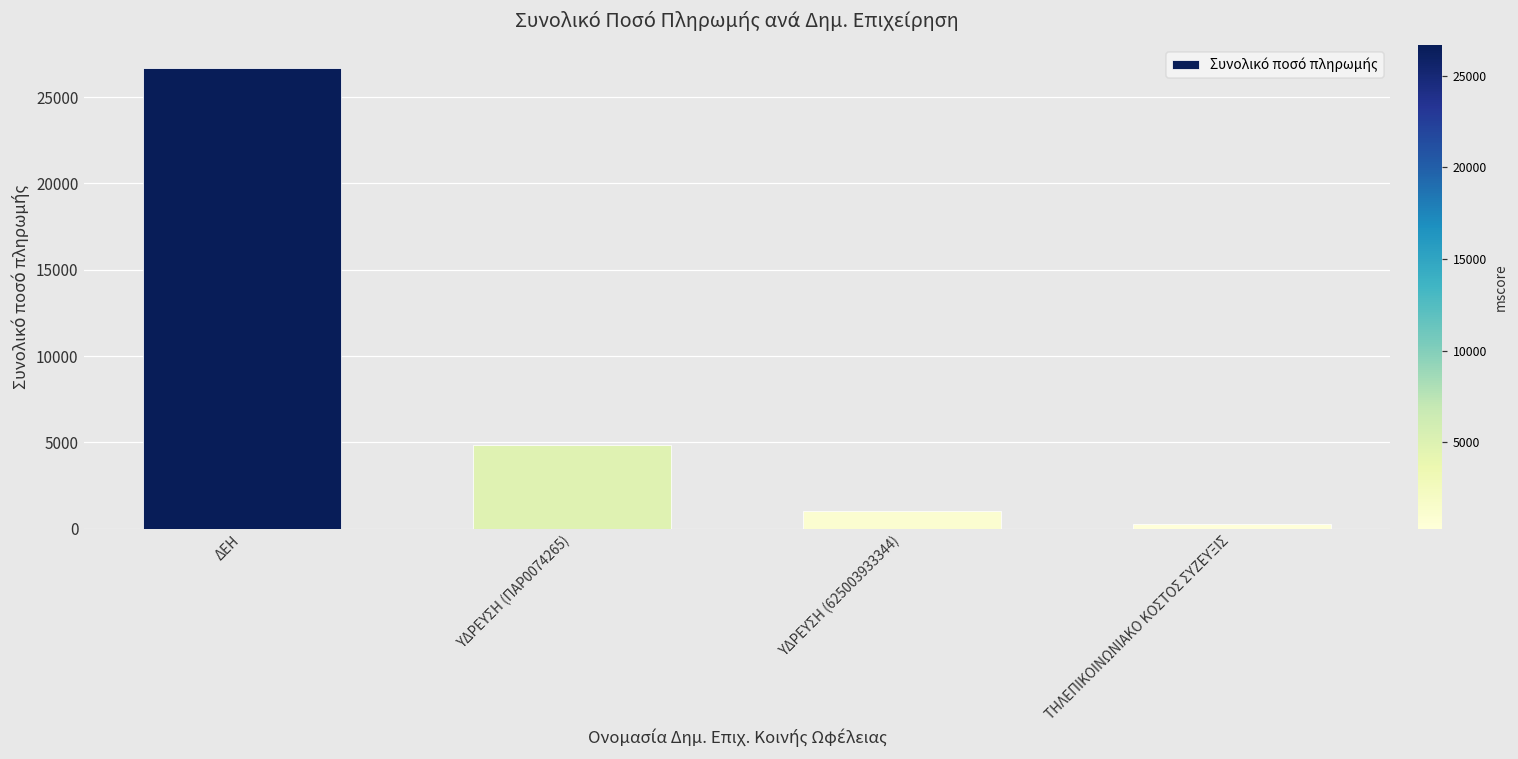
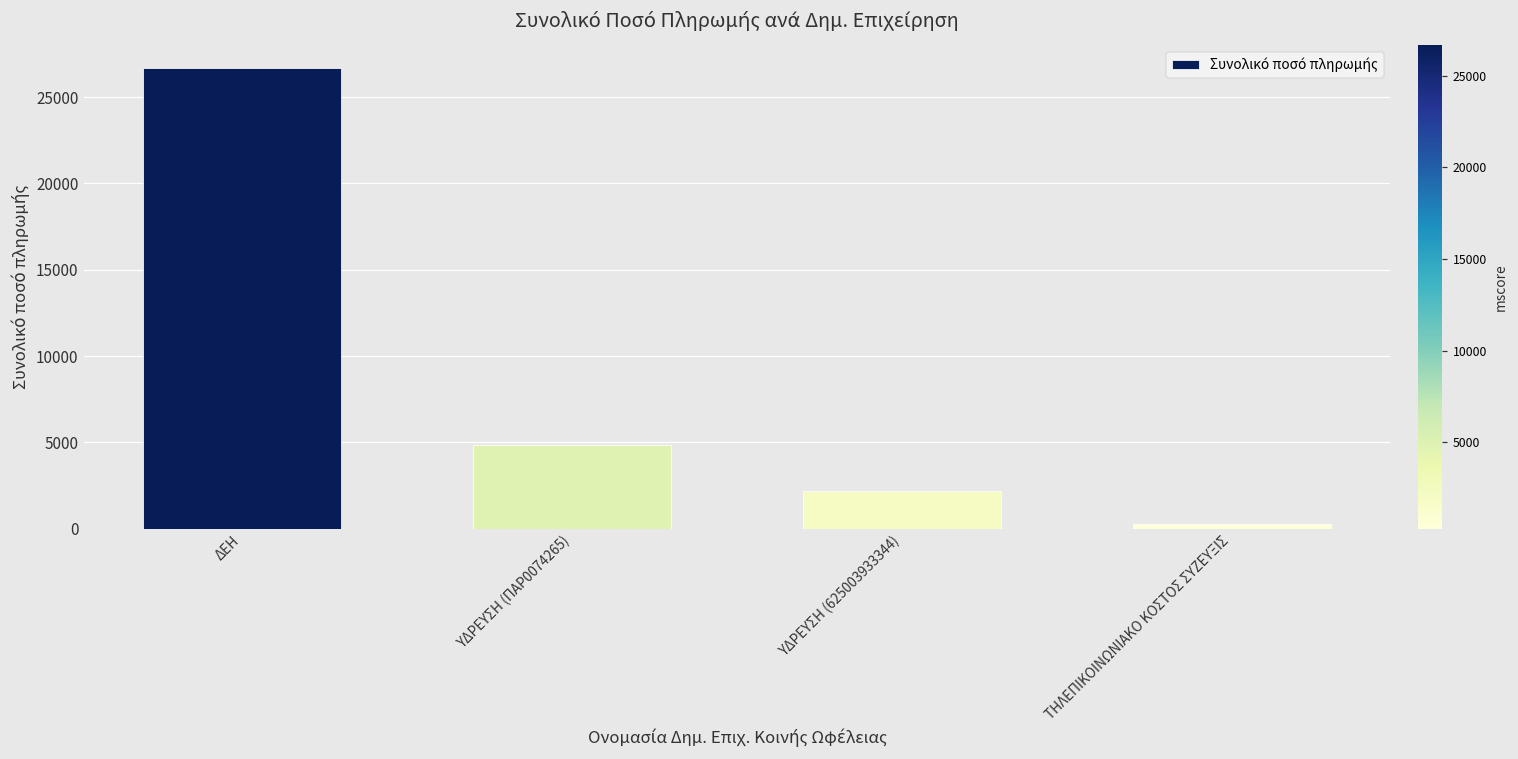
  {
    "ΔΕΗ": 26700,
    "ΥΔΡΕΥΣΗ (ΠΑΡ0074265)": 4800,
-   "ΥΔΡΕΥΣΗ (625003933344)": 1000,
+   "ΥΔΡΕΥΣΗ (625003933344)": 2200,
    "ΤΗΛΕΠΙΚΟΙΝΩΝΙΑΚΟ ΚΟΣΤΟΣ ΣΥΖΕΥΞΙΣ": 300
  }
